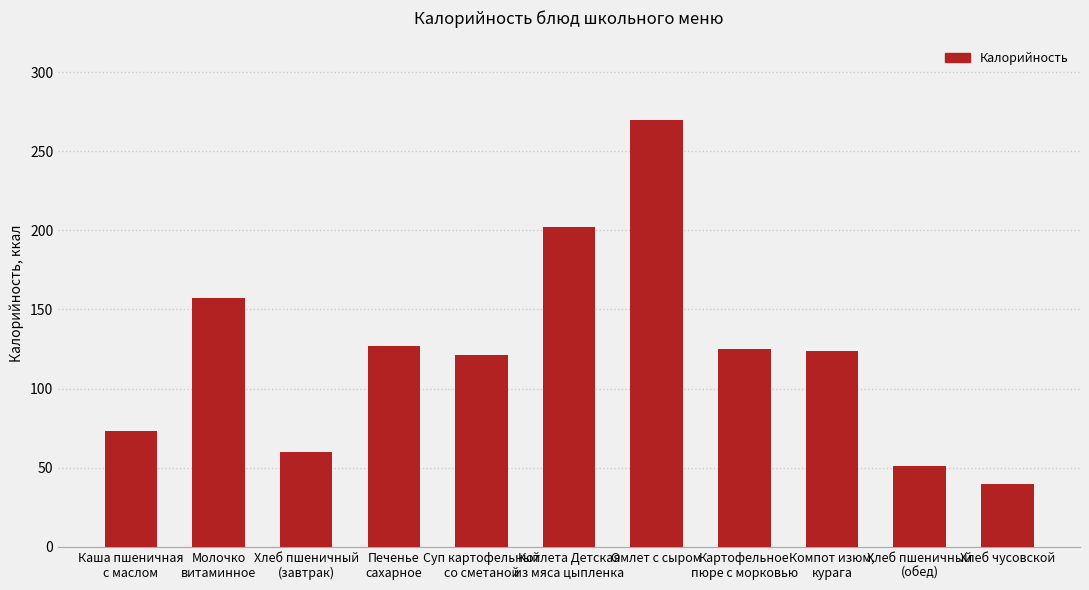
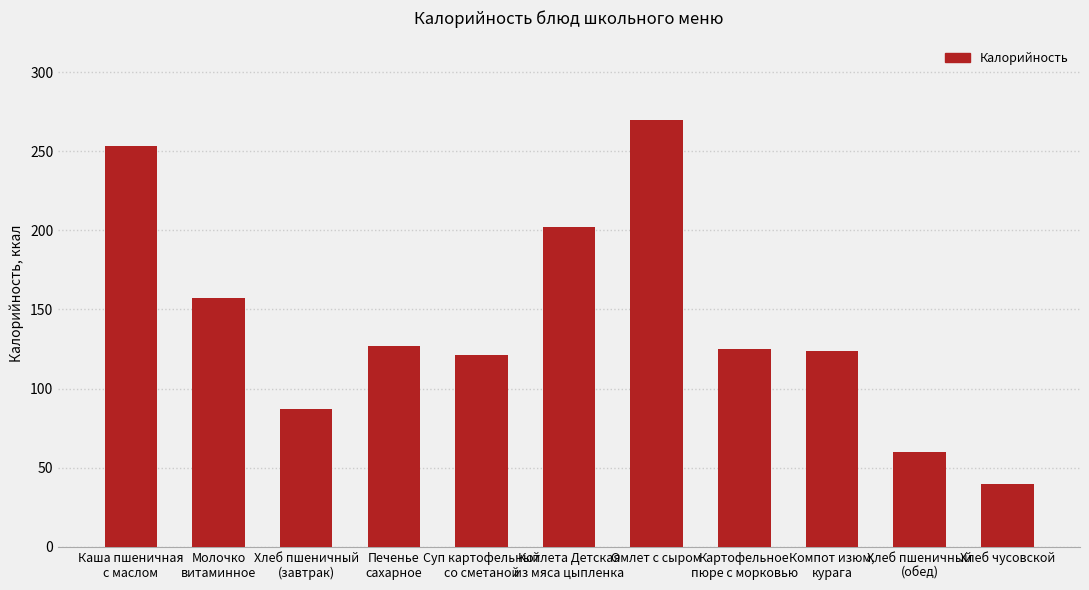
  {
-   "Каша пшеничная с маслом": 73,
+   "Каша пшеничная с маслом": 253,
    "Молочко витаминное": 157,
-   "Хлеб пшеничный (завтрак)": 60,
+   "Хлеб пшеничный (завтрак)": 87,
    "Печенье сахарное": 127,
    "Омлет с сыром": 270,
    "Картофельное пюре с морковью": 125,
    "Компот изюм, курага": 124,
-   "Хлеб пшеничный (обед)": 51,
+   "Хлеб пшеничный (обед)": 60,
    "Хлеб чусовской": 40
  }
